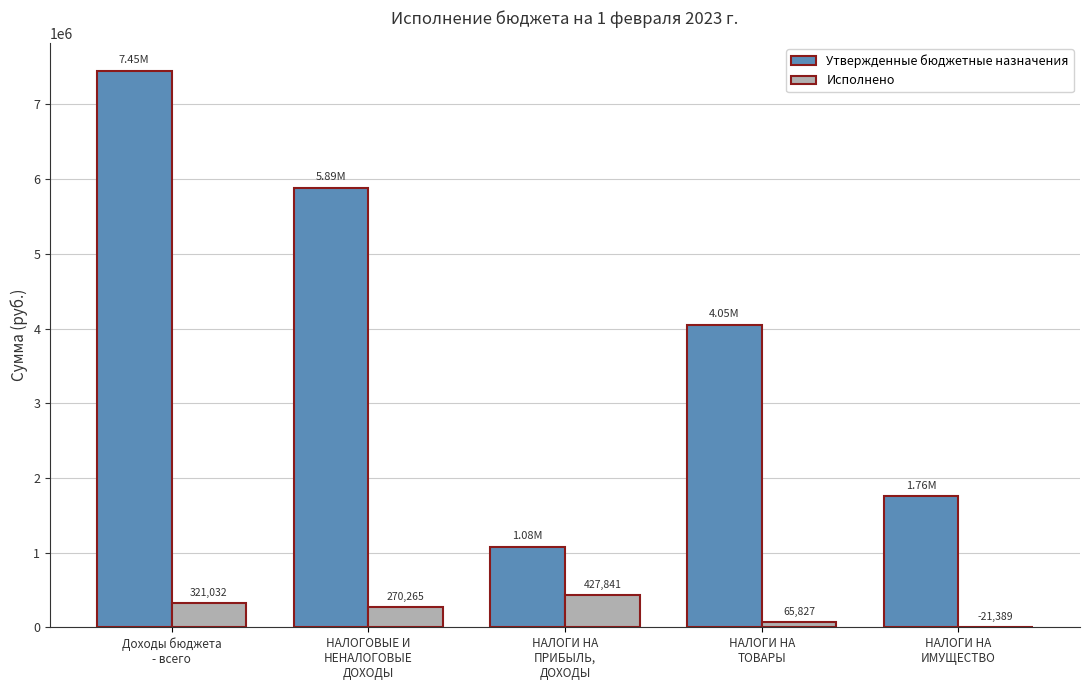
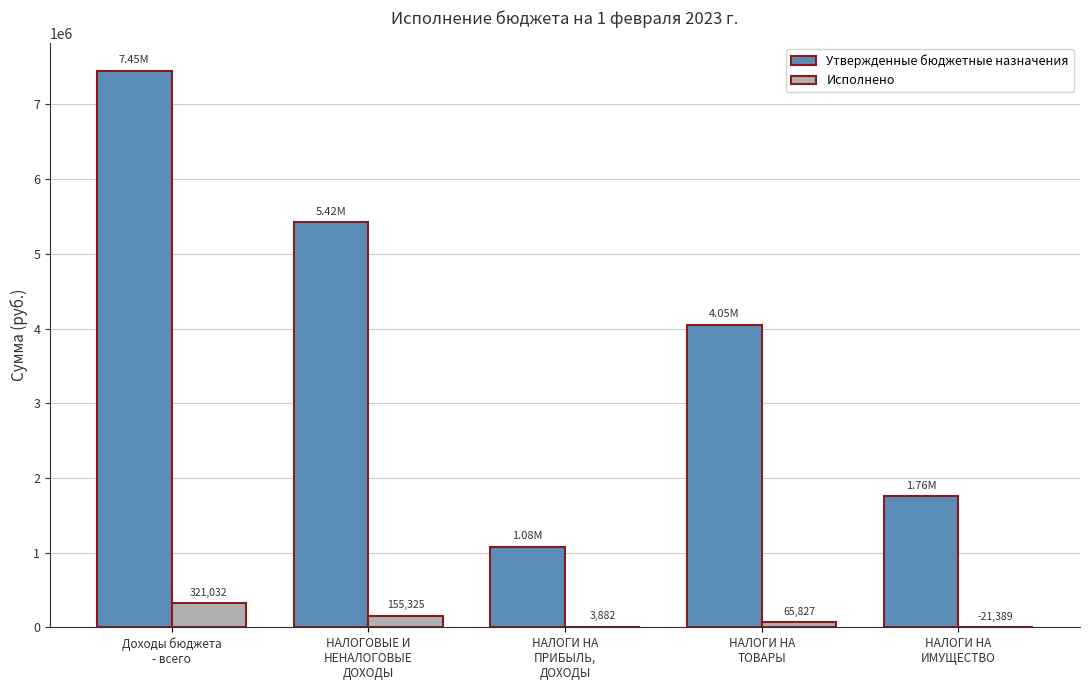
  {
    "Утвержденные бюджетные назначения": {
      "Доходы бюджета - всего": "7.45M",
-     "НАЛОГОВЫЕ И НЕНАЛОГОВЫЕ ДОХОДЫ": "5.89M",
+     "НАЛОГОВЫЕ И НЕНАЛОГОВЫЕ ДОХОДЫ": "5.42M",
      "НАЛОГИ НА ПРИБЫЛЬ, ДОХОДЫ": "1.08M",
      "НАЛОГИ НА ТОВАРЫ": "4.05M",
      "НАЛОГИ НА ИМУЩЕСТВО": "1.76M"
    },
    "Исполнено": {
      "Доходы бюджета - всего": "321,032",
-     "НАЛОГОВЫЕ И НЕНАЛОГОВЫЕ ДОХОДЫ": "270,265",
-     "НАЛОГИ НА ПРИБЫЛЬ, ДОХОДЫ": "427,841",
+     "НАЛОГОВЫЕ И НЕНАЛОГОВЫЕ ДОХОДЫ": "155,325",
+     "НАЛОГИ НА ПРИБЫЛЬ, ДОХОДЫ": "3,882",
      "НАЛОГИ НА ТОВАРЫ": "65,827"
    }
  }
